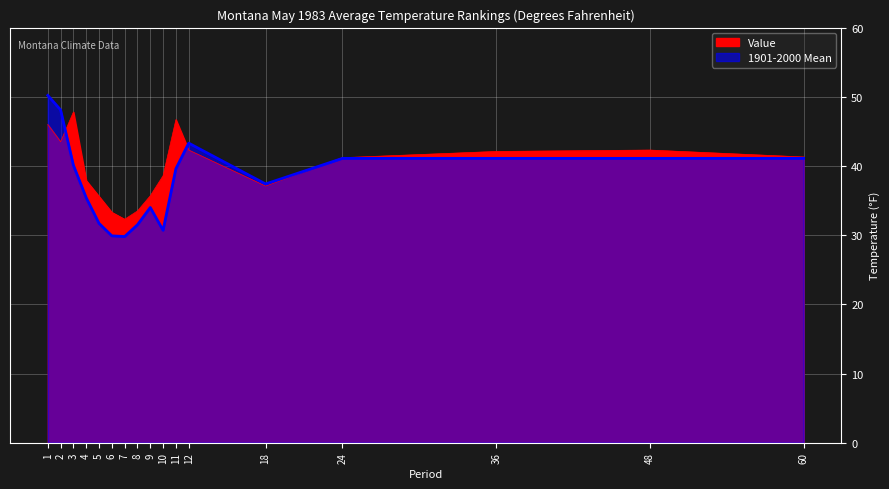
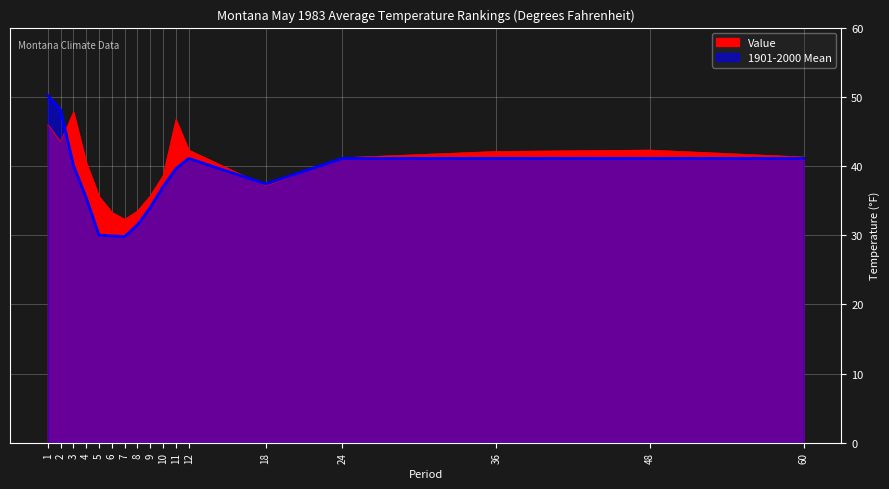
  {
    "Value": {
      "1": 46,
      "2": 44,
      "3": 48,
-     "4": 38,
+     "4": 41,
      "5": 36,
      "6": 33,
      "7": 32,
      "8": 34,
      "9": 36,
      "10": 39,
      "11": 47,
      "12": 42,
      "36": 42,
      "48": 42
    },
    "1901-2000 Mean": {
      "1": 50,
      "2": 48,
      "3": 40,
      "4": 35,
-     "5": 32,
+     "5": 30,
      "6": 30,
      "7": 30,
      "8": 32,
      "9": 34,
-     "10": 31,
+     "10": 37,
      "11": 40,
-     "12": 43,
+     "12": 41,
      "36": 41,
      "48": 41
    }
  }
